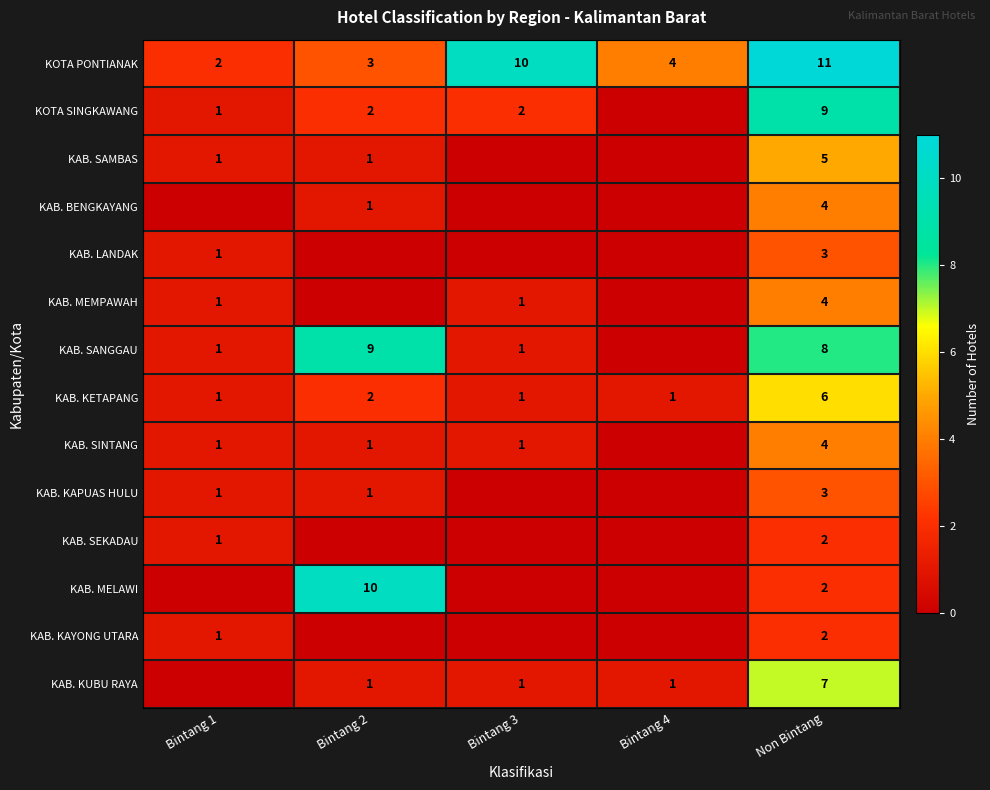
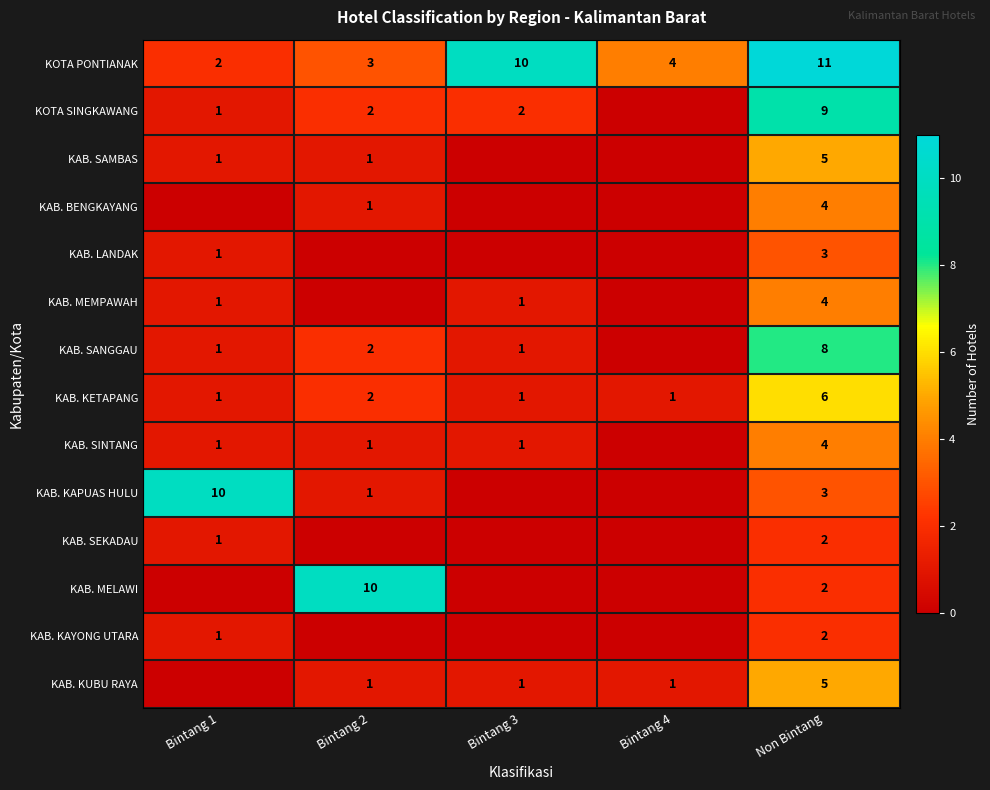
  {
    "KOTA PONTIANAK": {
      "Bintang 1": 2,
      "Bintang 2": 3,
      "Bintang 3": 10,
      "Bintang 4": 4,
      "Non Bintang": 11
    },
    "KOTA SINGKAWANG": {
      "Bintang 1": 1,
      "Bintang 2": 2,
      "Bintang 3": 2,
      "Non Bintang": 9
    },
    "KAB. SAMBAS": {
      "Bintang 1": 1,
      "Bintang 2": 1,
      "Non Bintang": 5
    },
    "KAB. BENGKAYANG": {
      "Bintang 2": 1,
      "Non Bintang": 4
    },
    "KAB. LANDAK": {
      "Bintang 1": 1,
      "Non Bintang": 3
    },
    "KAB. MEMPAWAH": {
      "Bintang 1": 1,
      "Bintang 3": 1,
      "Non Bintang": 4
    },
    "KAB. SANGGAU": {
      "Bintang 1": 1,
-     "Bintang 2": 9,
+     "Bintang 2": 2,
      "Bintang 3": 1,
      "Non Bintang": 8
    },
    "KAB. KETAPANG": {
      "Bintang 1": 1,
      "Bintang 2": 2,
      "Bintang 3": 1,
      "Bintang 4": 1,
      "Non Bintang": 6
    },
    "KAB. SINTANG": {
      "Bintang 1": 1,
      "Bintang 2": 1,
      "Bintang 3": 1,
      "Non Bintang": 4
    },
    "KAB. KAPUAS HULU": {
-     "Bintang 1": 1,
+     "Bintang 1": 10,
      "Bintang 2": 1,
      "Non Bintang": 3
    },
    "KAB. SEKADAU": {
      "Bintang 1": 1,
      "Non Bintang": 2
    },
    "KAB. MELAWI": {
      "Bintang 2": 10,
      "Non Bintang": 2
    },
    "KAB. KAYONG UTARA": {
      "Bintang 1": 1,
      "Non Bintang": 2
    },
    "KAB. KUBU RAYA": {
      "Bintang 2": 1,
      "Bintang 3": 1,
      "Bintang 4": 1,
-     "Non Bintang": 7
+     "Non Bintang": 5
    }
  }
